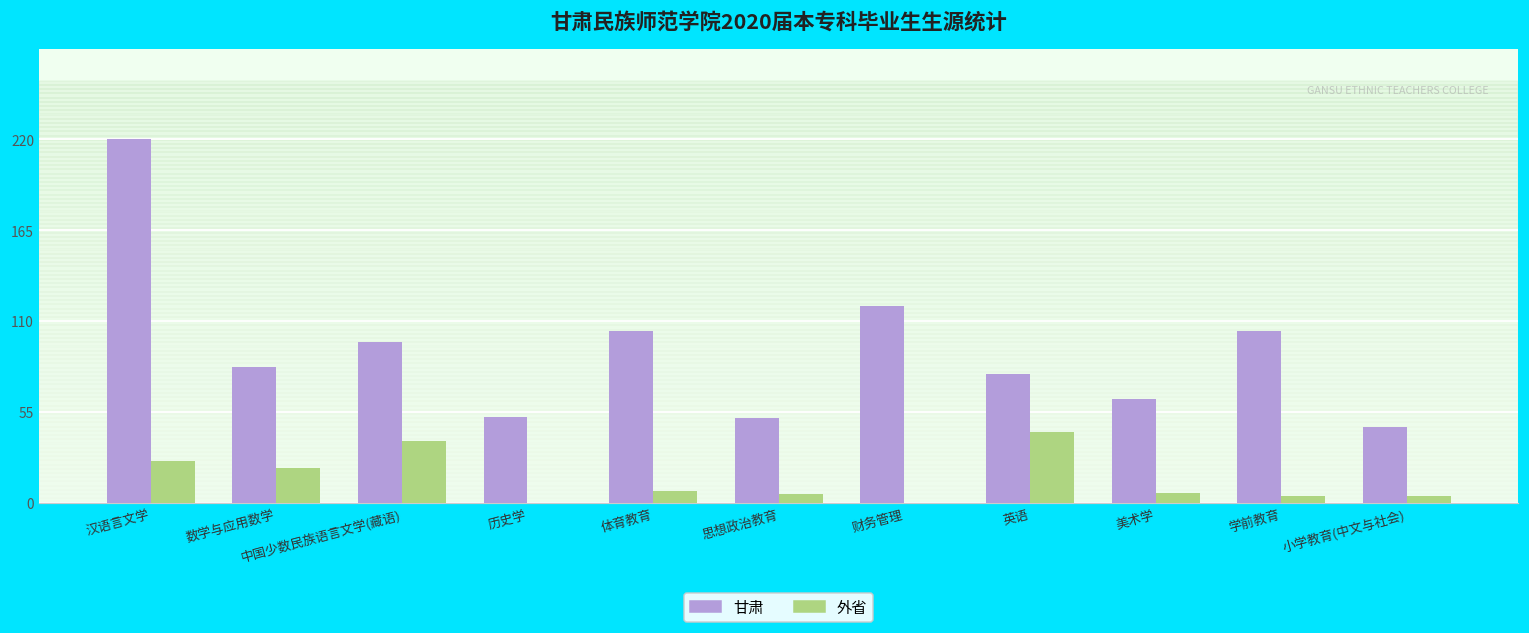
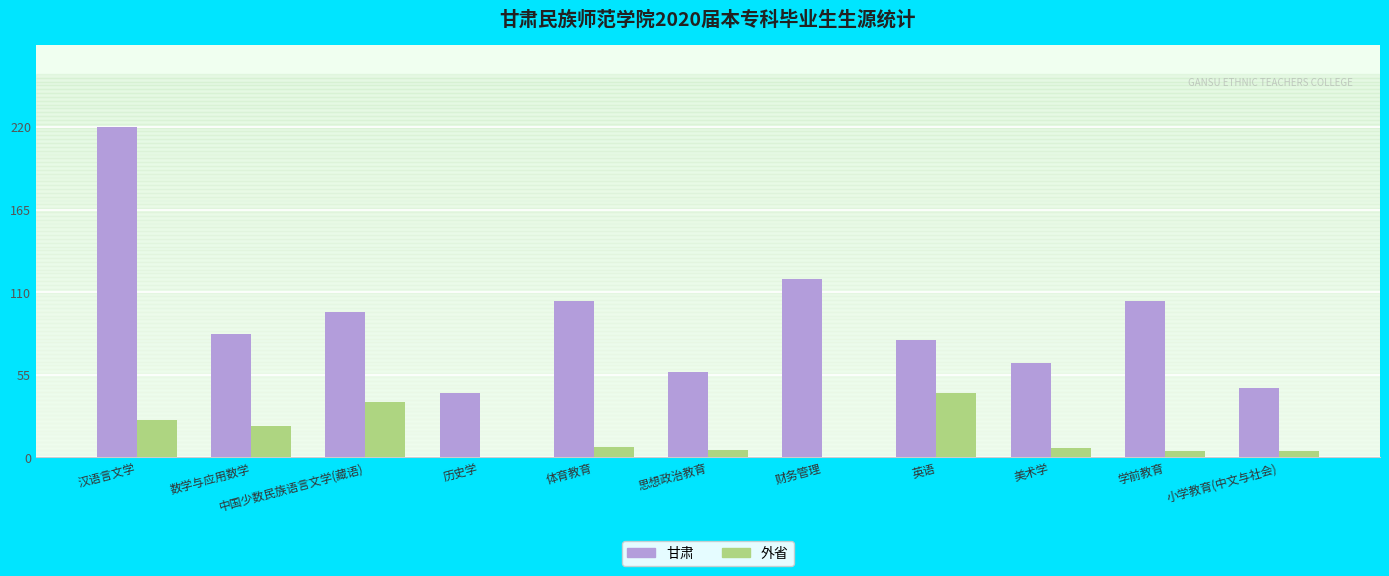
  {
    "甘肃": {
      "汉语言文学": 220,
      "数学与应用数学": 82,
      "中国少数民族语言文学(藏语)": 97,
-     "历史学": 52,
+     "历史学": 43,
      "体育教育": 104,
-     "思想政治教育": 51,
+     "思想政治教育": 57,
      "财务管理": 119,
      "英语": 78,
      "美术学": 63,
      "学前教育": 104,
      "小学教育(中文与社会)": 46
    },
    "外省": {
      "汉语言文学": 25,
      "数学与应用数学": 21,
      "中国少数民族语言文学(藏语)": 37,
      "历史学": 0,
      "体育教育": 7,
      "思想政治教育": 5,
      "财务管理": 0,
      "英语": 43,
      "美术学": 6,
      "学前教育": 4,
      "小学教育(中文与社会)": 4
    }
  }
